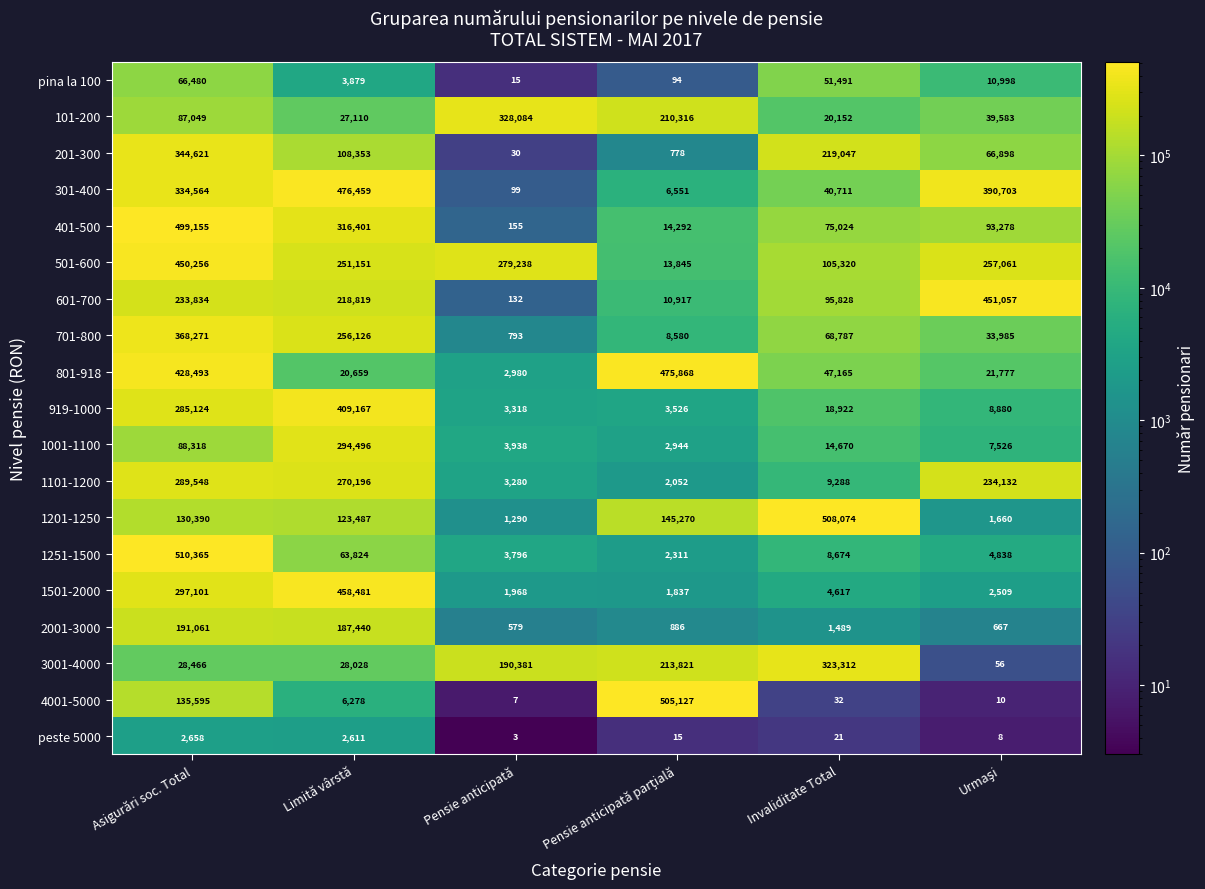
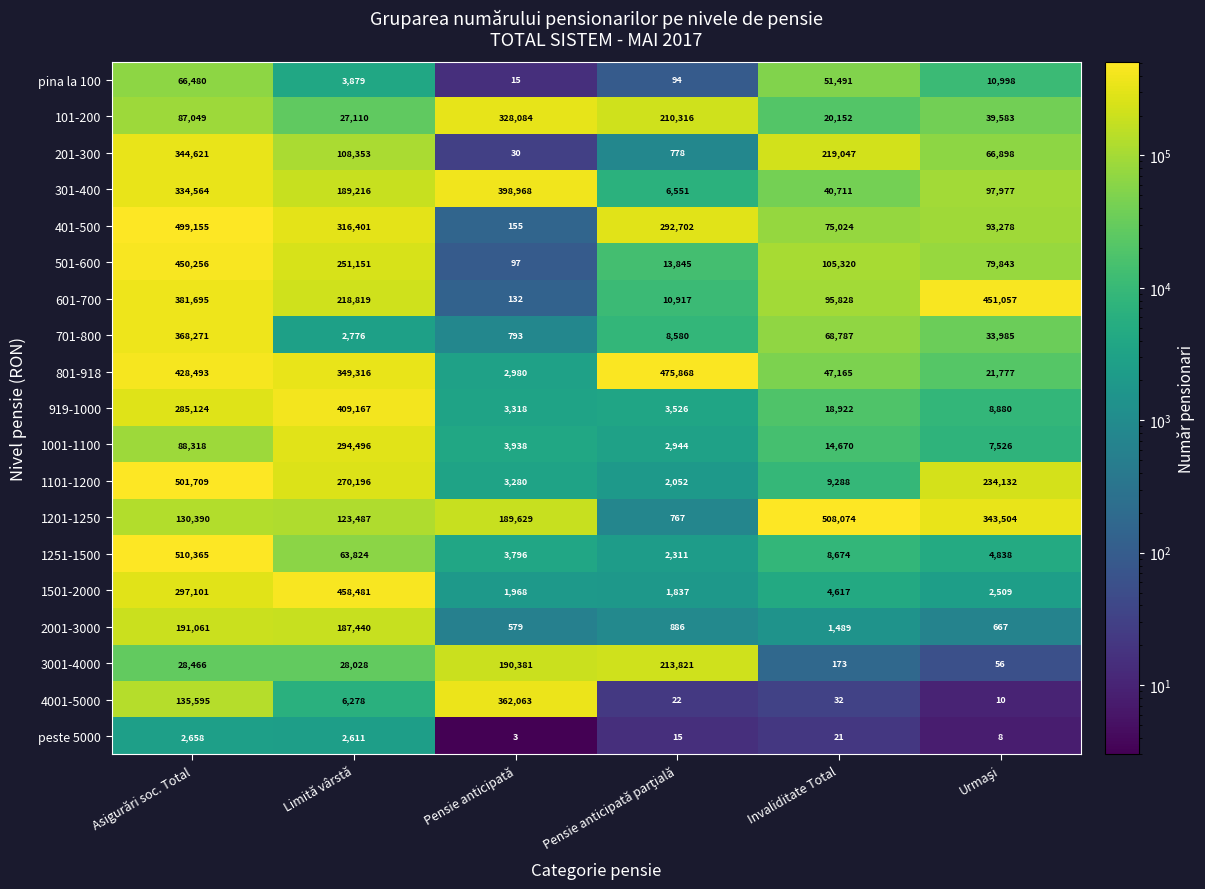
  {
    "pina la 100": {
      "Asigurări soc. Total": "66,480",
      "Limită vârstă": "3,879",
      "Pensie anticipată": "15",
      "Pensie anticipată parţială": "94",
      "Invaliditate Total": "51,491",
      "Urmaşi": "10,998"
    },
    "101-200": {
      "Asigurări soc. Total": "87,049",
      "Limită vârstă": "27,110",
      "Pensie anticipată": "328,084",
      "Pensie anticipată parţială": "210,316",
      "Invaliditate Total": "20,152",
      "Urmaşi": "39,583"
    },
    "201-300": {
      "Asigurări soc. Total": "344,621",
      "Limită vârstă": "108,353",
      "Pensie anticipată": "30",
      "Pensie anticipată parţială": "778",
      "Invaliditate Total": "219,047",
      "Urmaşi": "66,898"
    },
    "301-400": {
      "Asigurări soc. Total": "334,564",
-     "Limită vârstă": "476,459",
-     "Pensie anticipată": "99",
+     "Limită vârstă": "189,216",
+     "Pensie anticipată": "398,968",
      "Pensie anticipată parţială": "6,551",
      "Invaliditate Total": "40,711",
-     "Urmaşi": "390,703"
+     "Urmaşi": "97,977"
    },
    "401-500": {
      "Asigurări soc. Total": "499,155",
      "Limită vârstă": "316,401",
      "Pensie anticipată": "155",
-     "Pensie anticipată parţială": "14,292",
+     "Pensie anticipată parţială": "292,702",
      "Invaliditate Total": "75,024",
      "Urmaşi": "93,278"
    },
    "501-600": {
      "Asigurări soc. Total": "450,256",
      "Limită vârstă": "251,151",
-     "Pensie anticipată": "279,238",
+     "Pensie anticipată": "97",
      "Pensie anticipată parţială": "13,845",
      "Invaliditate Total": "105,320",
-     "Urmaşi": "257,061"
+     "Urmaşi": "79,843"
    },
    "601-700": {
-     "Asigurări soc. Total": "233,834",
+     "Asigurări soc. Total": "381,695",
      "Limită vârstă": "218,819",
      "Pensie anticipată": "132",
      "Pensie anticipată parţială": "10,917",
      "Invaliditate Total": "95,828",
      "Urmaşi": "451,057"
    },
    "701-800": {
      "Asigurări soc. Total": "368,271",
-     "Limită vârstă": "256,126",
+     "Limită vârstă": "2,776",
      "Pensie anticipată": "793",
      "Pensie anticipată parţială": "8,580",
      "Invaliditate Total": "68,787",
      "Urmaşi": "33,985"
    },
    "801-918": {
      "Asigurări soc. Total": "428,493",
-     "Limită vârstă": "20,659",
+     "Limită vârstă": "349,316",
      "Pensie anticipată": "2,980",
      "Pensie anticipată parţială": "475,868",
      "Invaliditate Total": "47,165",
      "Urmaşi": "21,777"
    },
    "919-1000": {
      "Asigurări soc. Total": "285,124",
      "Limită vârstă": "409,167",
      "Pensie anticipată": "3,318",
      "Pensie anticipată parţială": "3,526",
      "Invaliditate Total": "18,922",
      "Urmaşi": "8,880"
    },
    "1001-1100": {
      "Asigurări soc. Total": "88,318",
      "Limită vârstă": "294,496",
      "Pensie anticipată": "3,938",
      "Pensie anticipată parţială": "2,944",
      "Invaliditate Total": "14,670",
      "Urmaşi": "7,526"
    },
    "1101-1200": {
-     "Asigurări soc. Total": "289,548",
+     "Asigurări soc. Total": "501,709",
      "Limită vârstă": "270,196",
      "Pensie anticipată": "3,280",
      "Pensie anticipată parţială": "2,052",
      "Invaliditate Total": "9,288",
      "Urmaşi": "234,132"
    },
    "1201-1250": {
      "Asigurări soc. Total": "130,390",
      "Limită vârstă": "123,487",
-     "Pensie anticipată": "1,290",
-     "Pensie anticipată parţială": "145,270",
+     "Pensie anticipată": "189,629",
+     "Pensie anticipată parţială": "767",
      "Invaliditate Total": "508,074",
-     "Urmaşi": "1,660"
+     "Urmaşi": "343,504"
    },
    "1251-1500": {
      "Asigurări soc. Total": "510,365",
      "Limită vârstă": "63,824",
      "Pensie anticipată": "3,796",
      "Pensie anticipată parţială": "2,311",
      "Invaliditate Total": "8,674",
      "Urmaşi": "4,838"
    },
    "1501-2000": {
      "Asigurări soc. Total": "297,101",
      "Limită vârstă": "458,481",
      "Pensie anticipată": "1,968",
      "Pensie anticipată parţială": "1,837",
      "Invaliditate Total": "4,617",
      "Urmaşi": "2,509"
    },
    "2001-3000": {
      "Asigurări soc. Total": "191,061",
      "Limită vârstă": "187,440",
      "Pensie anticipată": "579",
      "Pensie anticipată parţială": "886",
      "Invaliditate Total": "1,489",
      "Urmaşi": "667"
    },
    "3001-4000": {
      "Asigurări soc. Total": "28,466",
      "Limită vârstă": "28,028",
      "Pensie anticipată": "190,381",
      "Pensie anticipată parţială": "213,821",
-     "Invaliditate Total": "323,312",
+     "Invaliditate Total": "173",
      "Urmaşi": "56"
    },
    "4001-5000": {
      "Asigurări soc. Total": "135,595",
      "Limită vârstă": "6,278",
-     "Pensie anticipată": "7",
-     "Pensie anticipată parţială": "505,127",
+     "Pensie anticipată": "362,063",
+     "Pensie anticipată parţială": "22",
      "Invaliditate Total": "32",
      "Urmaşi": "10"
    },
    "peste 5000": {
      "Asigurări soc. Total": "2,658",
      "Limită vârstă": "2,611",
      "Pensie anticipată": "3",
      "Pensie anticipată parţială": "15",
      "Invaliditate Total": "21",
      "Urmaşi": "8"
    }
  }
